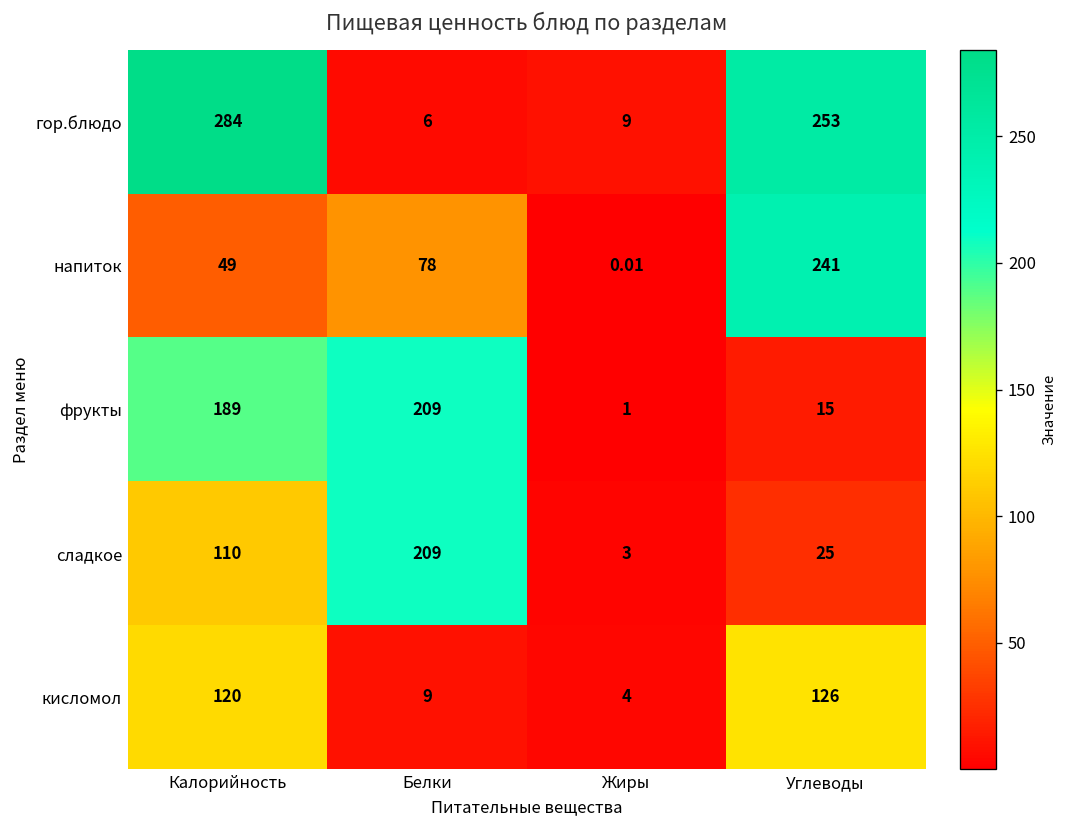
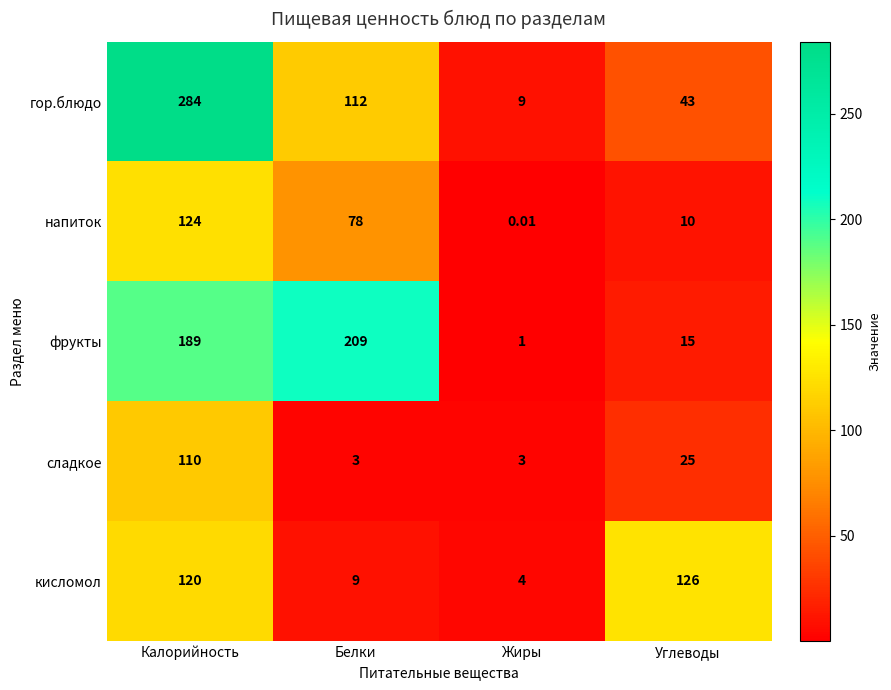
  {
    "гор.блюдо": {
      "Калорийность": 284,
-     "Белки": 6,
+     "Белки": 112,
      "Жиры": 9,
-     "Углеводы": 253
+     "Углеводы": 43
    },
    "напиток": {
-     "Калорийность": 49,
+     "Калорийность": 124,
      "Белки": 78,
      "Жиры": 0.01,
-     "Углеводы": 241
+     "Углеводы": 10
    },
    "фрукты": {
      "Калорийность": 189,
      "Белки": 209,
      "Жиры": 1,
      "Углеводы": 15
    },
    "сладкое": {
      "Калорийность": 110,
-     "Белки": 209,
+     "Белки": 3,
      "Жиры": 3,
      "Углеводы": 25
    },
    "кисломол": {
      "Калорийность": 120,
      "Белки": 9,
      "Жиры": 4,
      "Углеводы": 126
    }
  }
